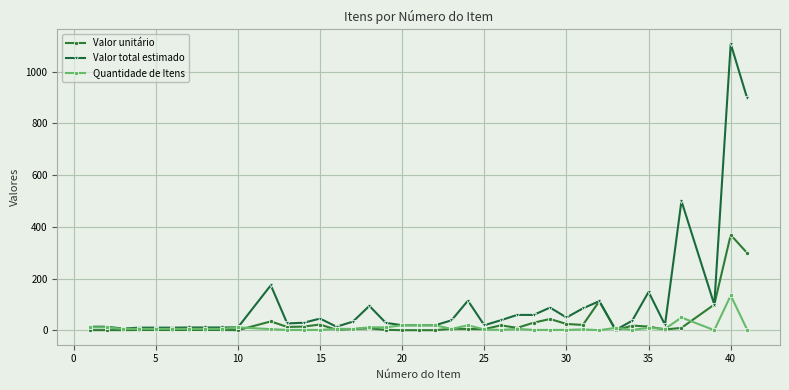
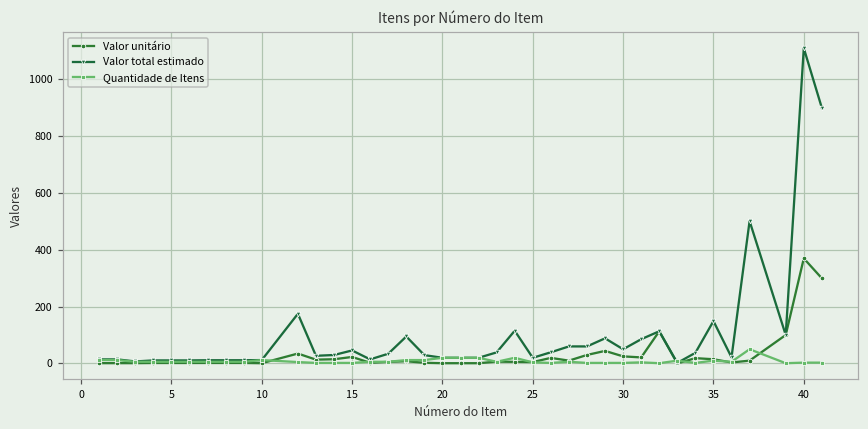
  {
    "Quantidade de Itens": {
      "15": 0,
      "30": 0,
-     "40": 140
+     "40": 0
    }
  }
